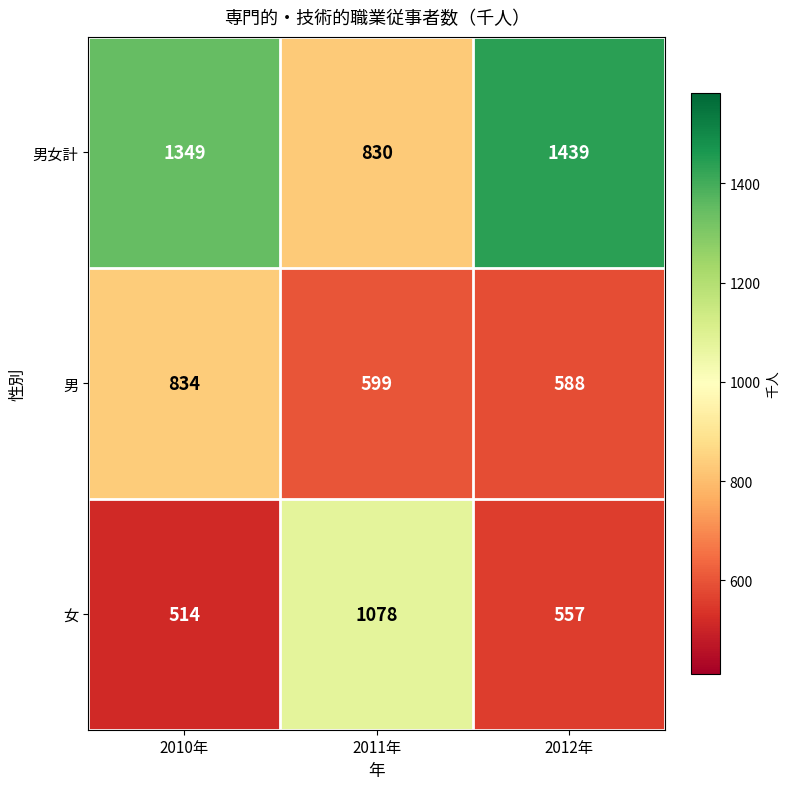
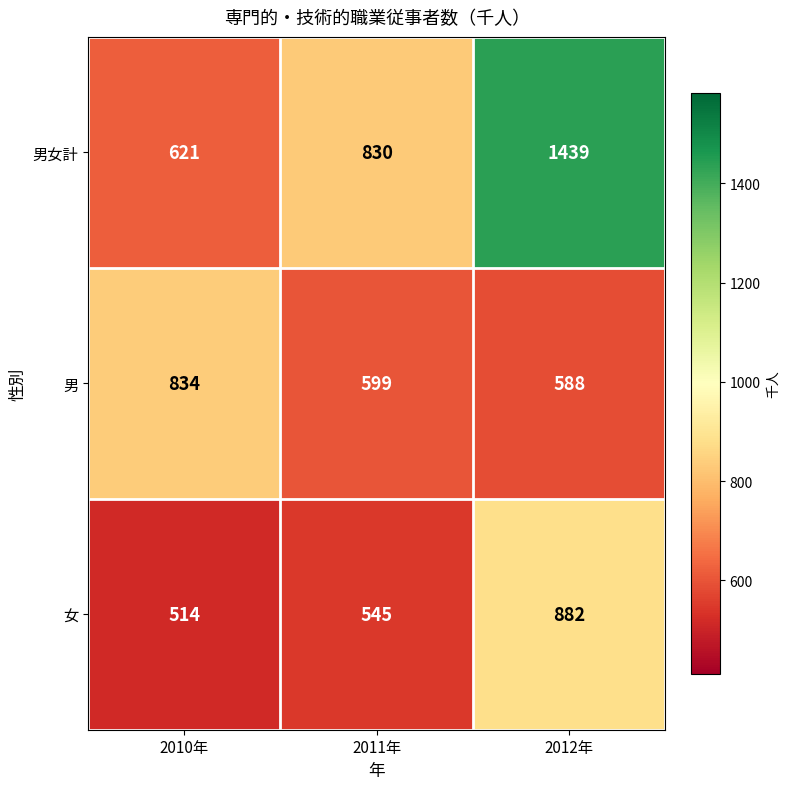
  {
    "男女計": {
-     "2010年": 1349,
+     "2010年": 621,
      "2011年": 830,
      "2012年": 1439
    },
    "男": {
      "2010年": 834,
      "2011年": 599,
      "2012年": 588
    },
    "女": {
      "2010年": 514,
-     "2011年": 1078,
-     "2012年": 557
+     "2011年": 545,
+     "2012年": 882
    }
  }
